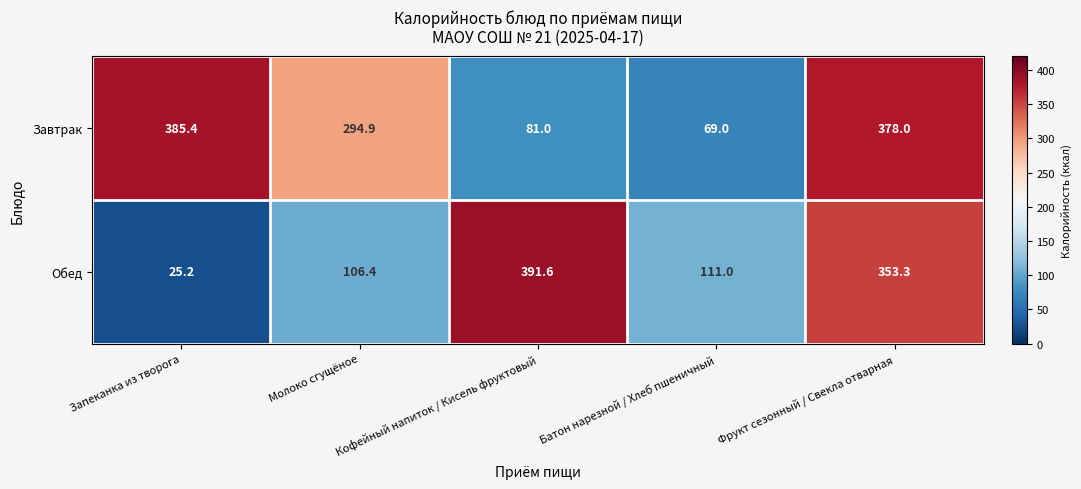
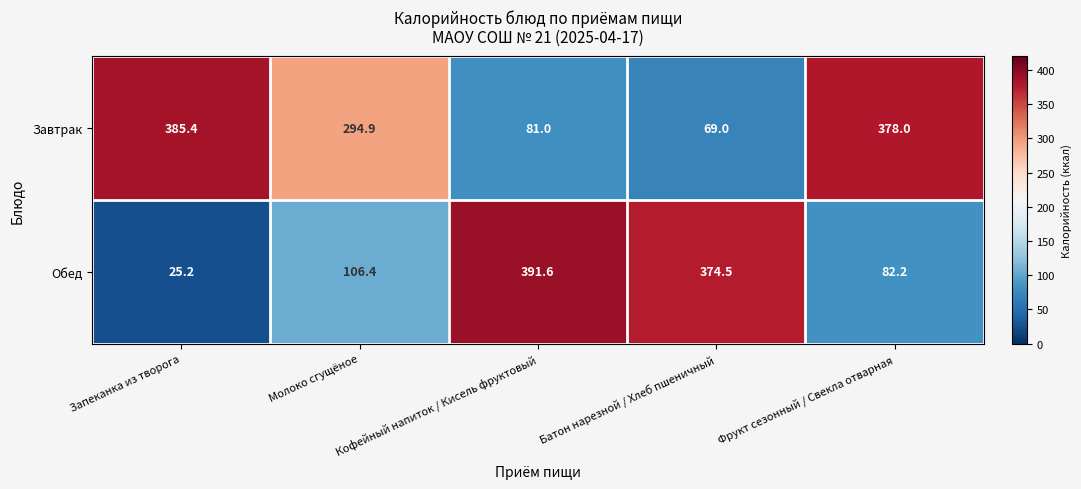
  {
    "Завтрак": {
      "Запеканка из творога": 385.4,
      "Молоко сгущёное": 294.9,
      "Кофейный напиток / Кисель фруктовый": 81.0,
      "Батон нарезной / Хлеб пшеничный": 69.0,
      "Фрукт сезонный / Свекла отварная": 378.0
    },
    "Обед": {
      "Запеканка из творога": 25.2,
      "Молоко сгущёное": 106.4,
      "Кофейный напиток / Кисель фруктовый": 391.6,
-     "Батон нарезной / Хлеб пшеничный": 111.0,
-     "Фрукт сезонный / Свекла отварная": 353.3
+     "Батон нарезной / Хлеб пшеничный": 374.5,
+     "Фрукт сезонный / Свекла отварная": 82.2
    }
  }
